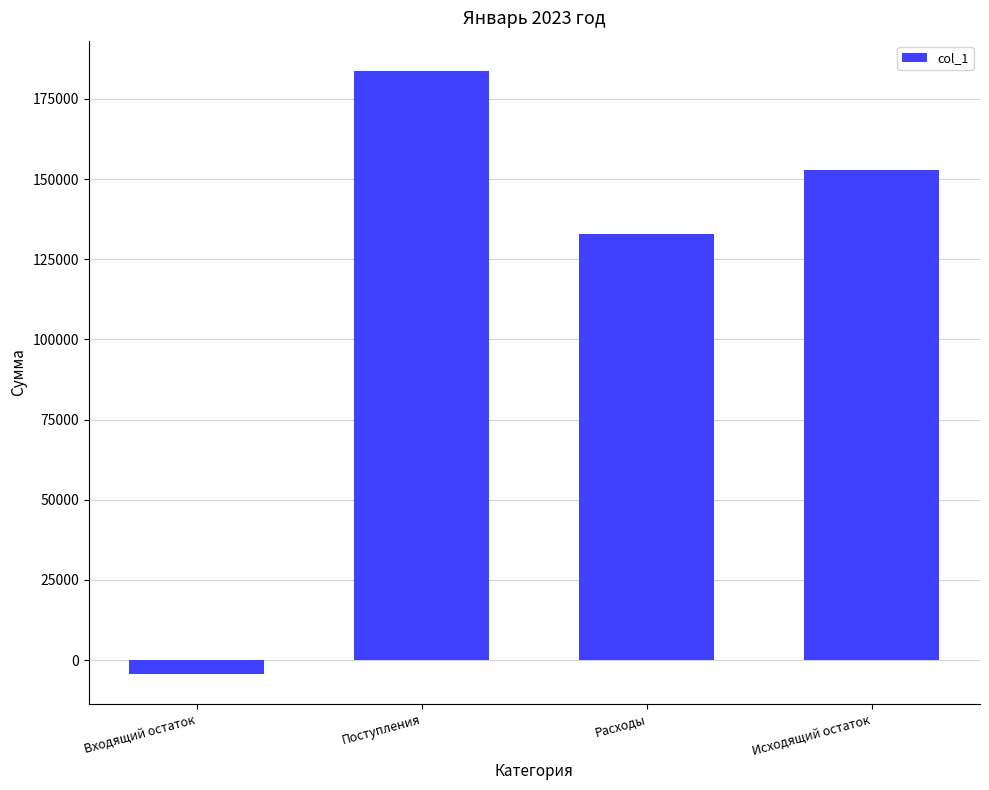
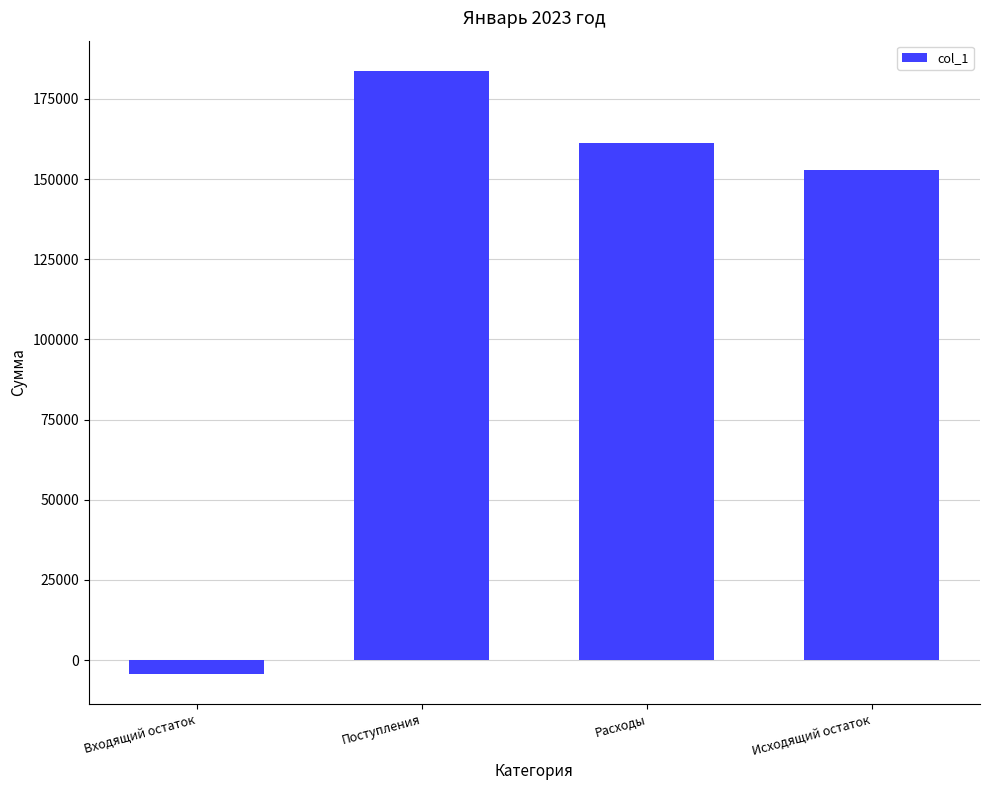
  {
    "Входящий остаток": -4000,
    "Поступления": 184000,
-   "Расходы": 133000,
+   "Расходы": 161000,
    "Исходящий остаток": 153000
  }
